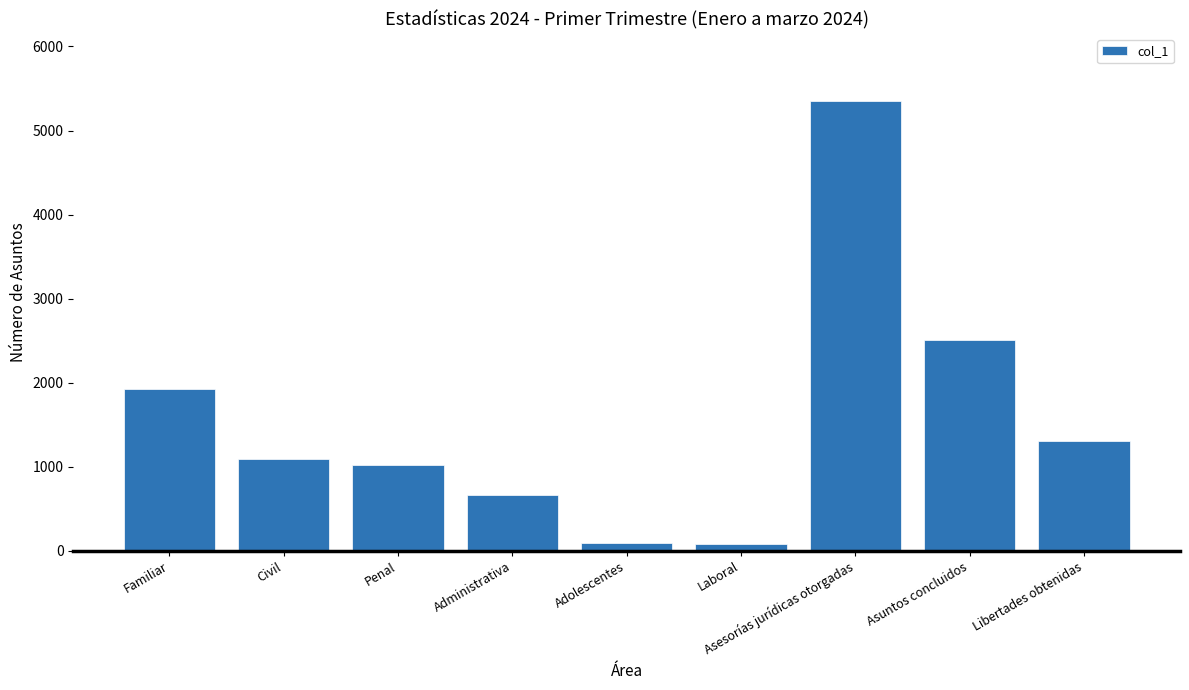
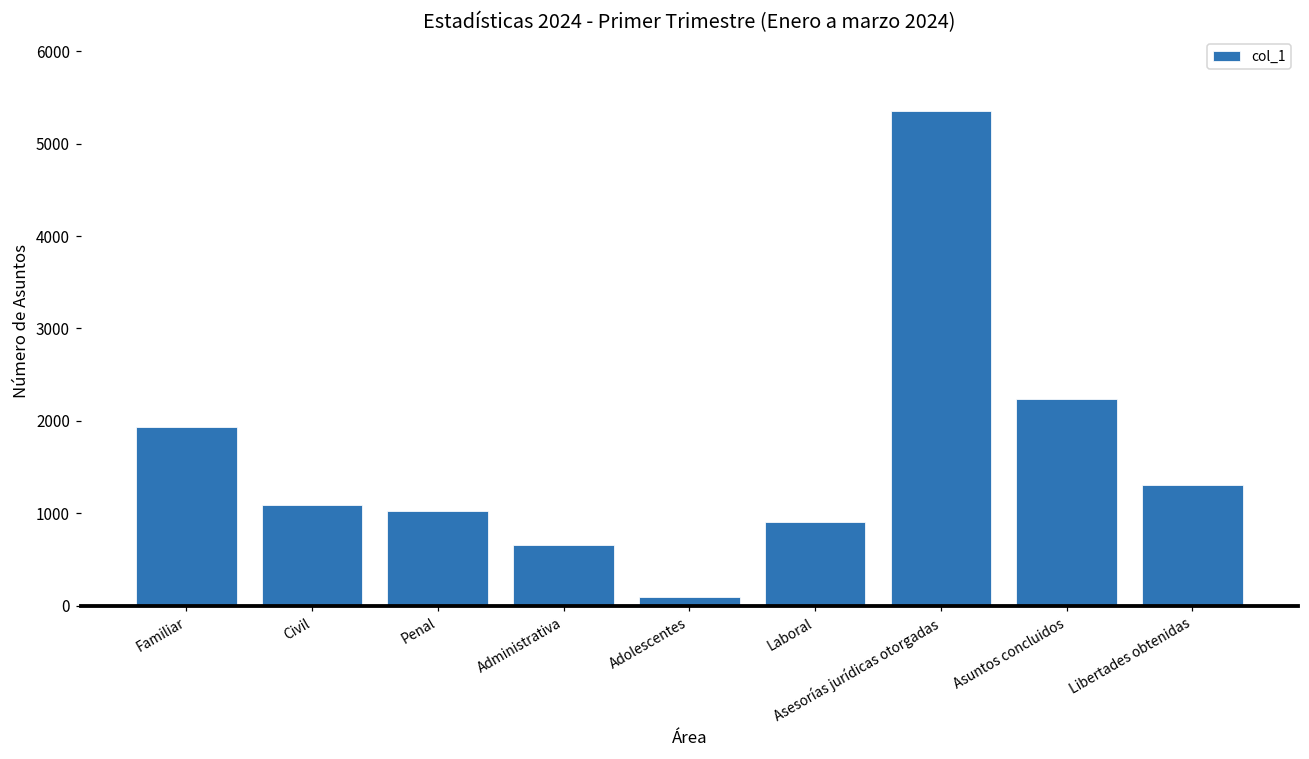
  {
    "Familiar": 1900,
    "Civil": 1100,
    "Penal": 1000,
    "Administrativa": 700,
    "Adolescentes": 100,
-   "Laboral": 100,
+   "Laboral": 900,
    "Asesorías jurídicas otorgadas": 5300,
-   "Asuntos concluidos": 2500,
+   "Asuntos concluidos": 2200,
    "Libertades obtenidas": 1300
  }
